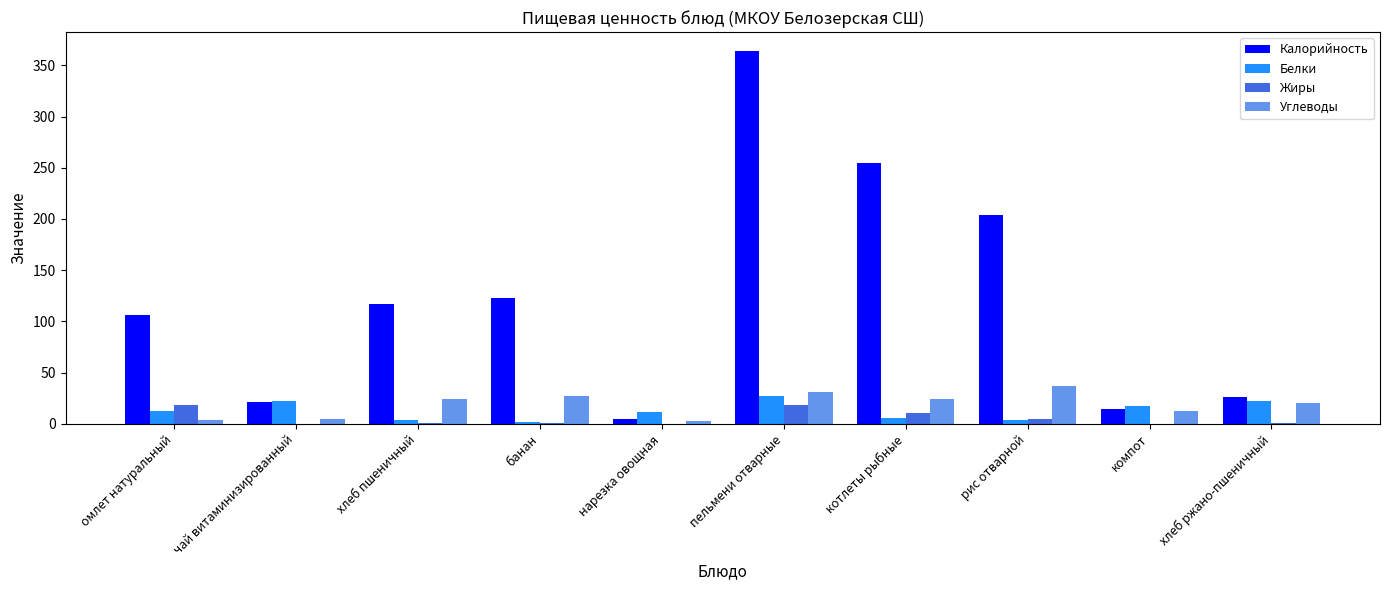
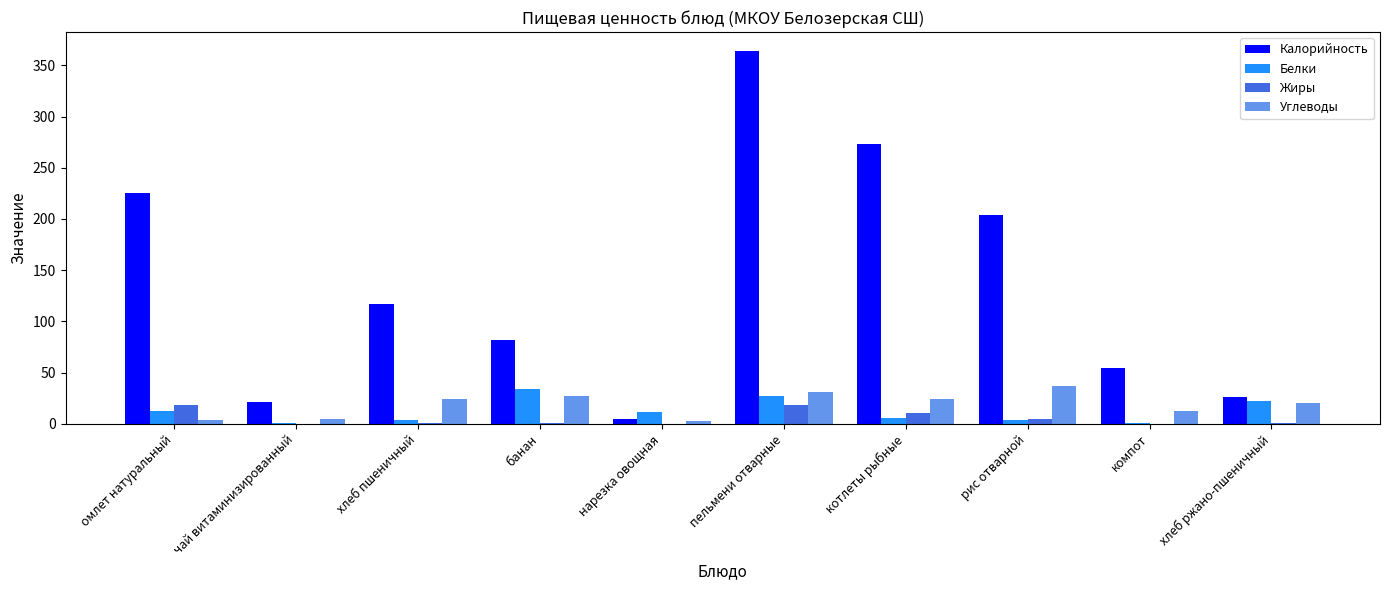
  {
    "Калорийность": {
-     "омлет натуральный": 106,
+     "омлет натуральный": 226,
      "чай витаминизированный": 21,
      "хлеб пшеничный": 117,
-     "банан": 123,
+     "банан": 82,
      "нарезка овощная": 5,
      "пельмени отварные": 364,
-     "котлеты рыбные": 255,
+     "котлеты рыбные": 273,
      "рис отварной": 204,
-     "компот": 14,
+     "компот": 55,
      "хлеб ржано-пшеничный": 26
    },
    "Белки": {
      "омлет натуральный": 13,
-     "чай витаминизированный": 23,
+     "чай витаминизированный": 0,
      "хлеб пшеничный": 4,
-     "банан": 2,
+     "банан": 34,
      "нарезка овощная": 12,
      "пельмени отварные": 27,
      "котлеты рыбные": 6,
      "рис отварной": 4,
-     "компот": 17,
+     "компот": 0,
      "хлеб ржано-пшеничный": 22
    }
  }
